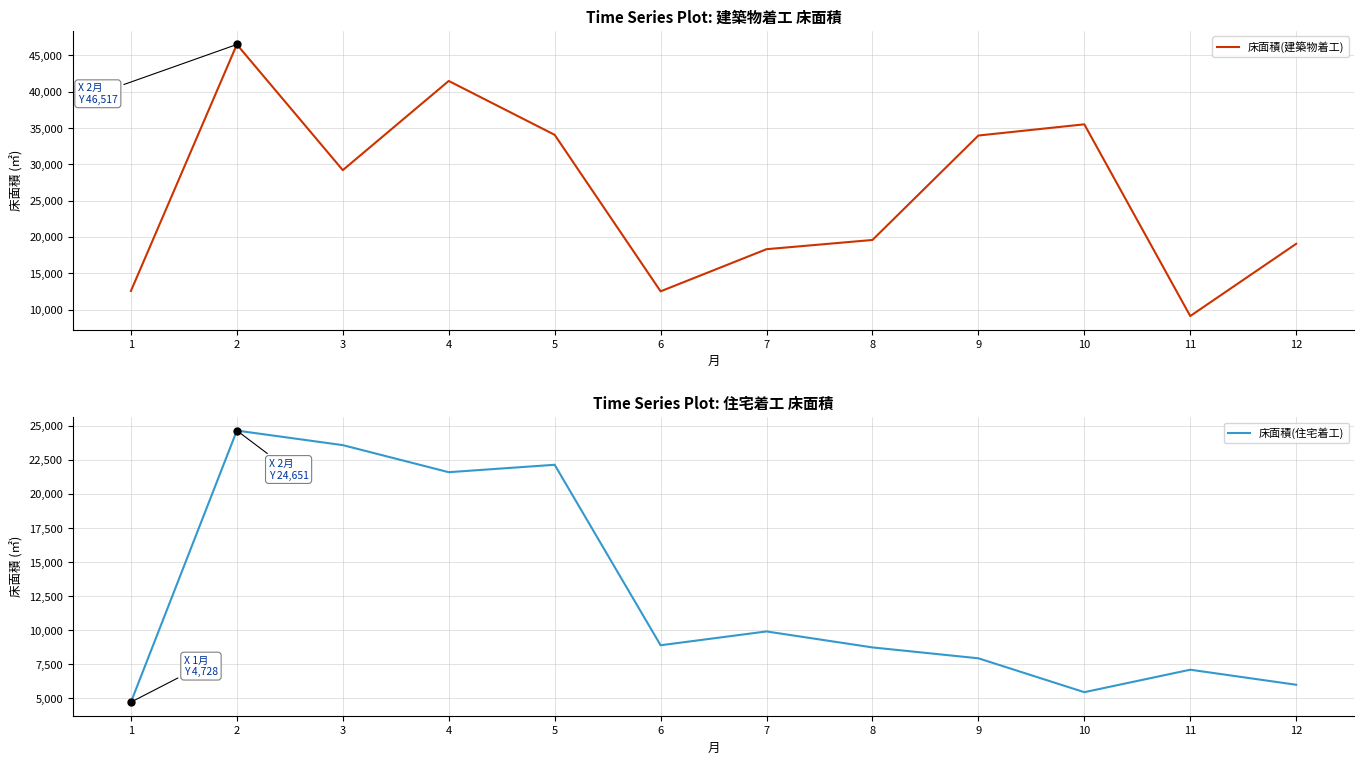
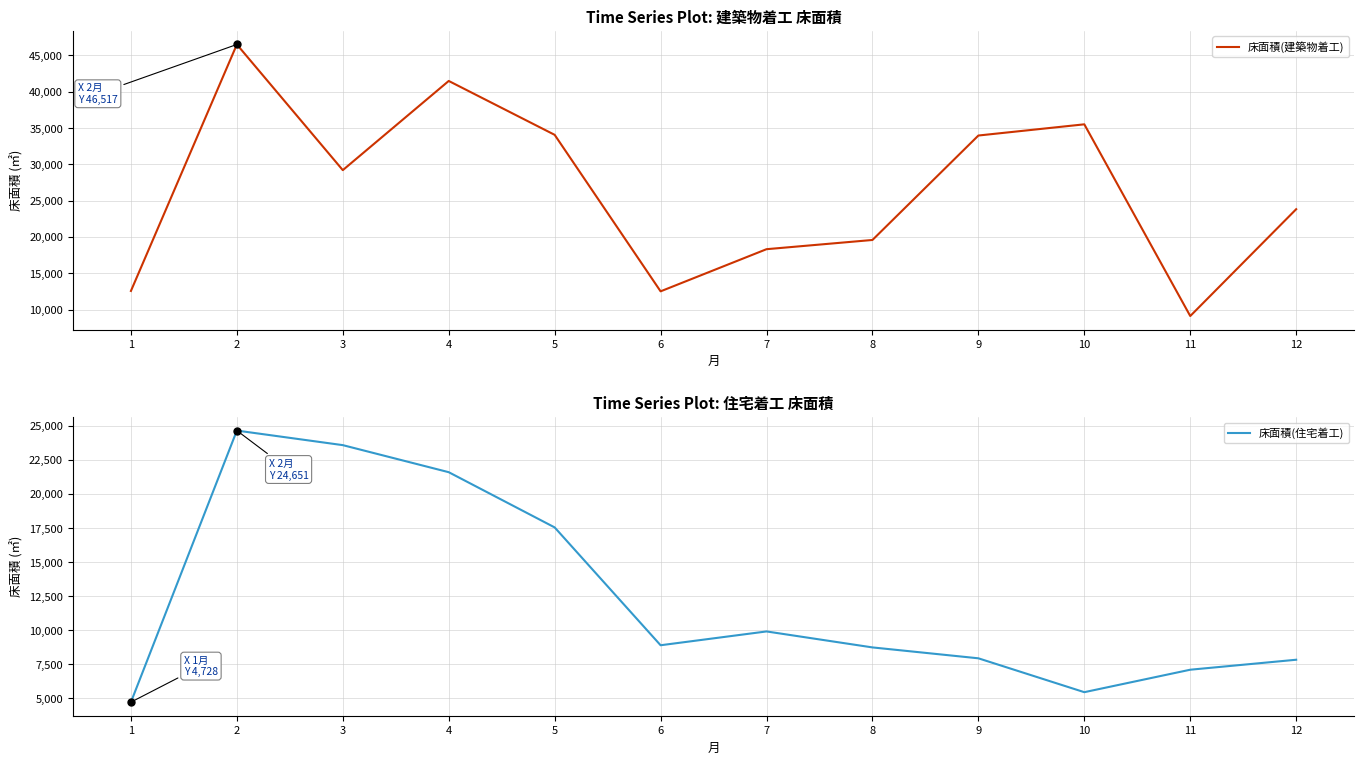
  {
    "Time Series Plot: 建築物着工 床面積": {
      "床面積(建築物着工)": {
        "1": "13,000",
        "3": "29,000",
        "4": "41,000",
        "5": "34,000",
        "6": "13,000",
        "7": "18,000",
        "8": "20,000",
        "9": "34,000",
        "10": "36,000",
        "11": "9,000",
-       "12": "19,000"
+       "12": "24,000"
      }
    },
    "Time Series Plot: 住宅着工 床面積": {
      "床面積(住宅着工)": {
        "3": "23,600",
        "4": "21,600",
-       "5": "22,100",
+       "5": "17,500",
        "6": "8,900",
        "7": "9,900",
        "8": "8,700",
        "9": "7,900",
        "10": "5,500",
        "11": "7,100",
-       "12": "6,000"
+       "12": "7,800"
      }
    }
  }
